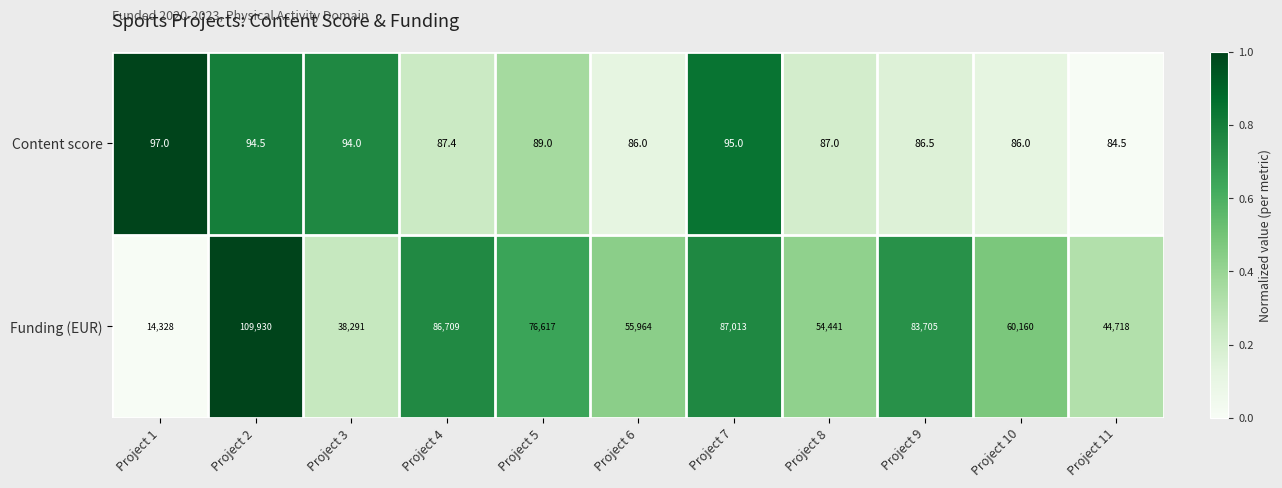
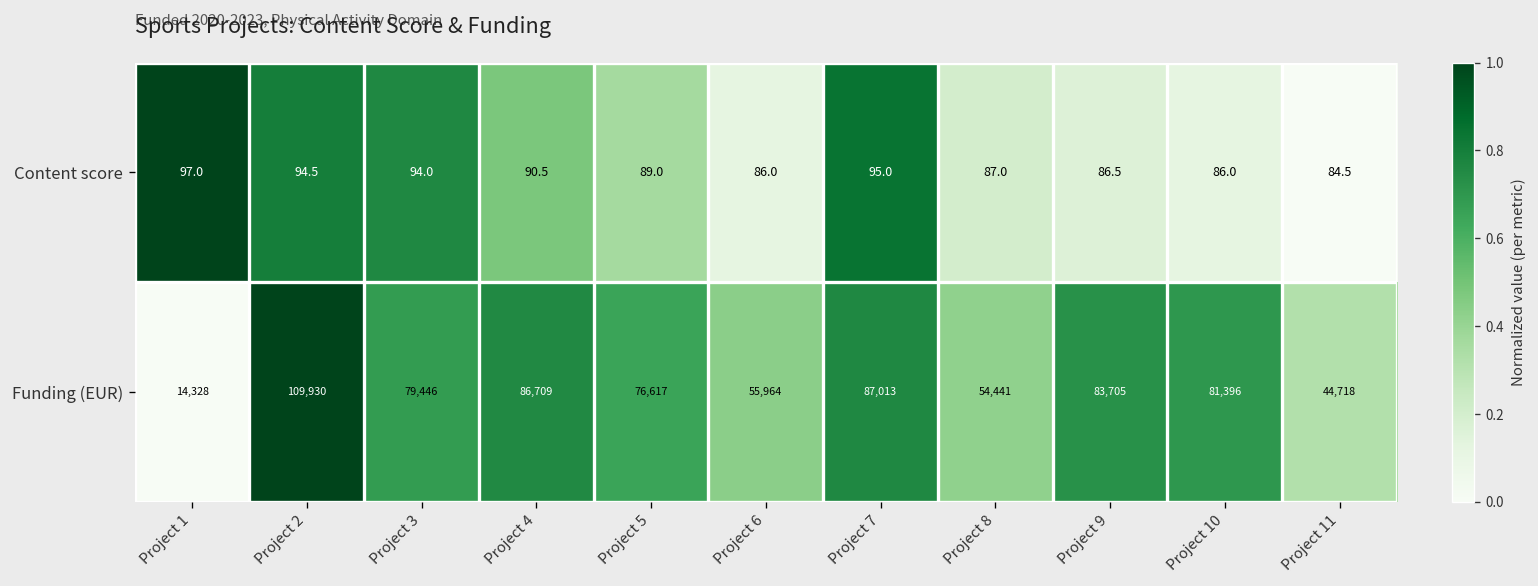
  {
    "Content score": {
      "Project 1": "97.0",
      "Project 2": "94.5",
      "Project 3": "94.0",
-     "Project 4": "87.4",
+     "Project 4": "90.5",
      "Project 5": "89.0",
      "Project 6": "86.0",
      "Project 7": "95.0",
      "Project 8": "87.0",
      "Project 9": "86.5",
      "Project 10": "86.0",
      "Project 11": "84.5"
    },
    "Funding (EUR)": {
      "Project 1": "14,328",
      "Project 2": "109,930",
-     "Project 3": "38,291",
+     "Project 3": "79,446",
      "Project 4": "86,709",
      "Project 5": "76,617",
      "Project 6": "55,964",
      "Project 7": "87,013",
      "Project 8": "54,441",
      "Project 9": "83,705",
-     "Project 10": "60,160",
+     "Project 10": "81,396",
      "Project 11": "44,718"
    }
  }
